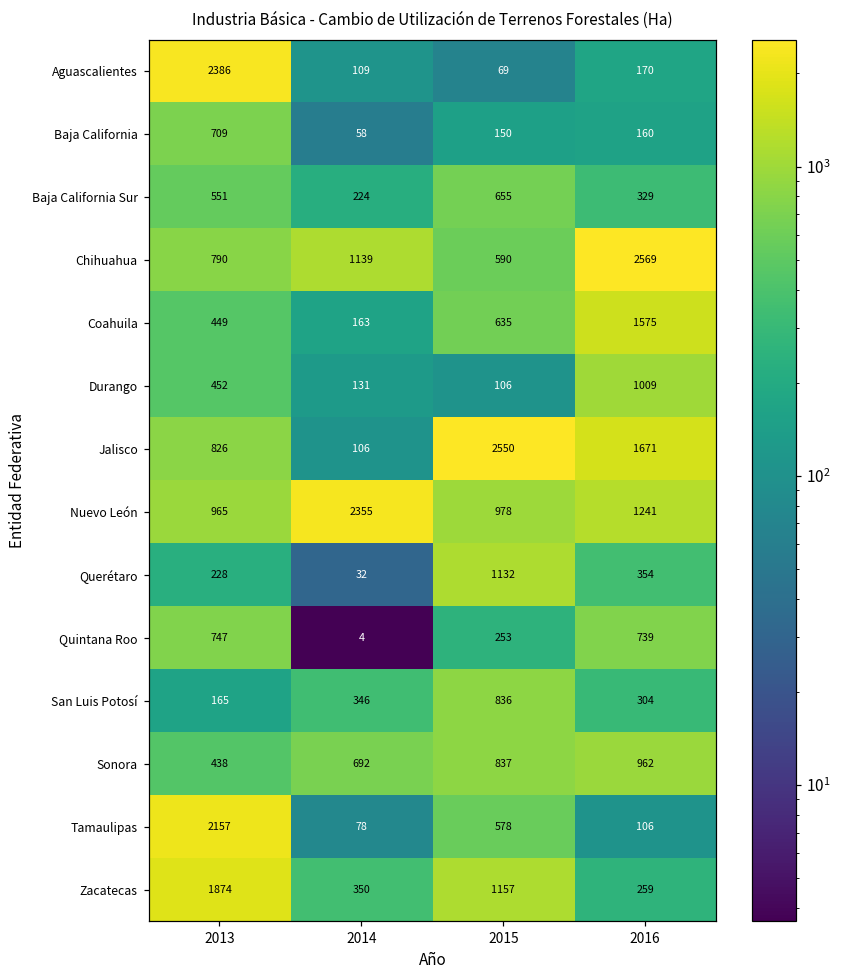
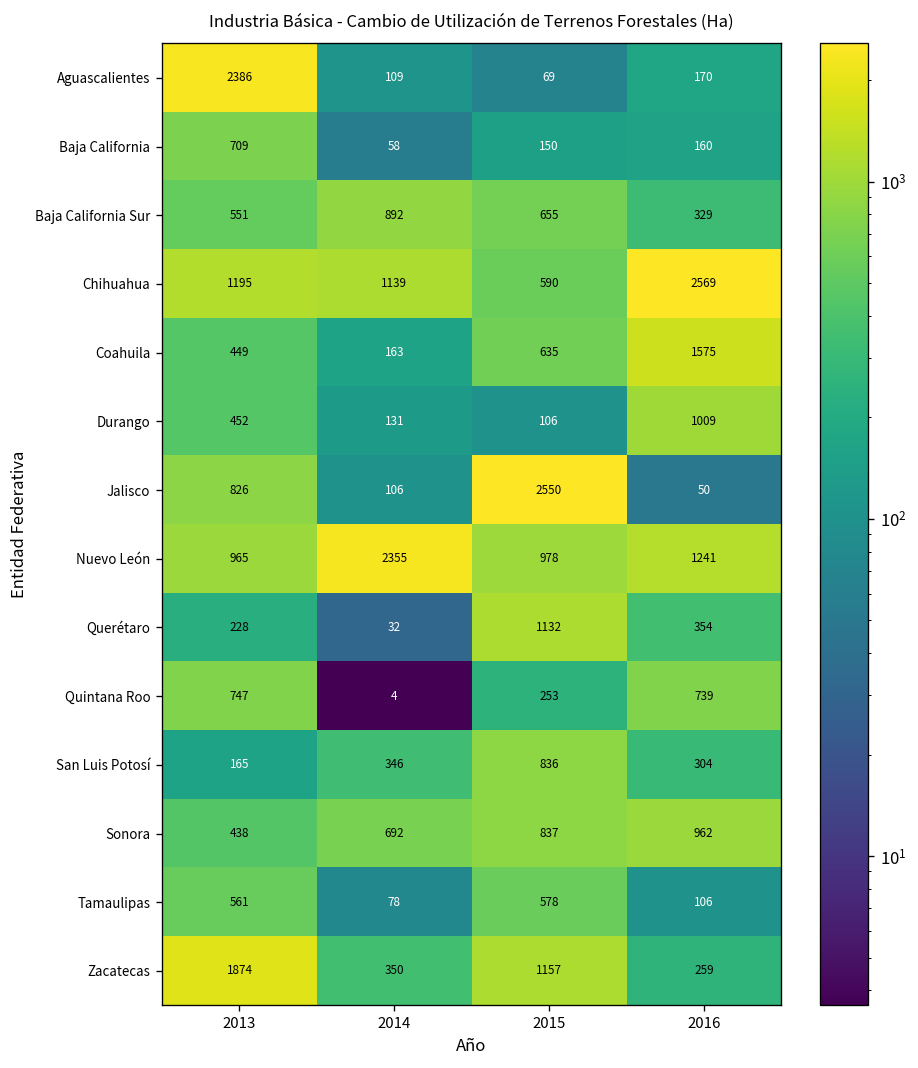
  {
    "Aguascalientes": {
      "2013": 2386,
      "2014": 109,
      "2015": 69,
      "2016": 170
    },
    "Baja California": {
      "2013": 709,
      "2014": 58,
      "2015": 150,
      "2016": 160
    },
    "Baja California Sur": {
      "2013": 551,
-     "2014": 224,
+     "2014": 892,
      "2015": 655,
      "2016": 329
    },
    "Chihuahua": {
-     "2013": 790,
+     "2013": 1195,
      "2014": 1139,
      "2015": 590,
      "2016": 2569
    },
    "Coahuila": {
      "2013": 449,
      "2014": 163,
      "2015": 635,
      "2016": 1575
    },
    "Durango": {
      "2013": 452,
      "2014": 131,
      "2015": 106,
      "2016": 1009
    },
    "Jalisco": {
      "2013": 826,
      "2014": 106,
      "2015": 2550,
-     "2016": 1671
+     "2016": 50
    },
    "Nuevo León": {
      "2013": 965,
      "2014": 2355,
      "2015": 978,
      "2016": 1241
    },
    "Querétaro": {
      "2013": 228,
      "2014": 32,
      "2015": 1132,
      "2016": 354
    },
    "Quintana Roo": {
      "2013": 747,
      "2014": 4,
      "2015": 253,
      "2016": 739
    },
    "San Luis Potosí": {
      "2013": 165,
      "2014": 346,
      "2015": 836,
      "2016": 304
    },
    "Sonora": {
      "2013": 438,
      "2014": 692,
      "2015": 837,
      "2016": 962
    },
    "Tamaulipas": {
-     "2013": 2157,
+     "2013": 561,
      "2014": 78,
      "2015": 578,
      "2016": 106
    },
    "Zacatecas": {
      "2013": 1874,
      "2014": 350,
      "2015": 1157,
      "2016": 259
    }
  }
